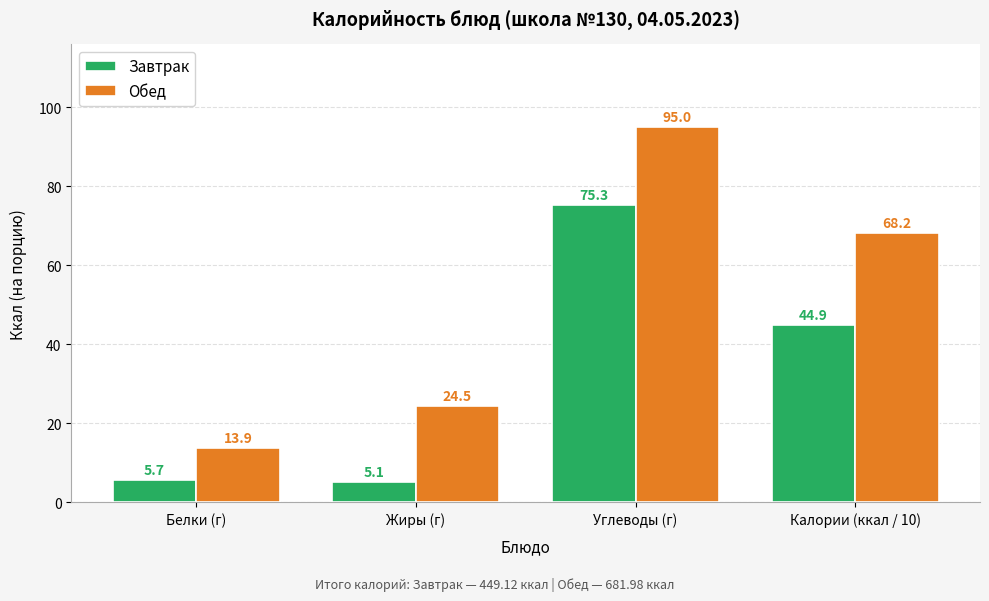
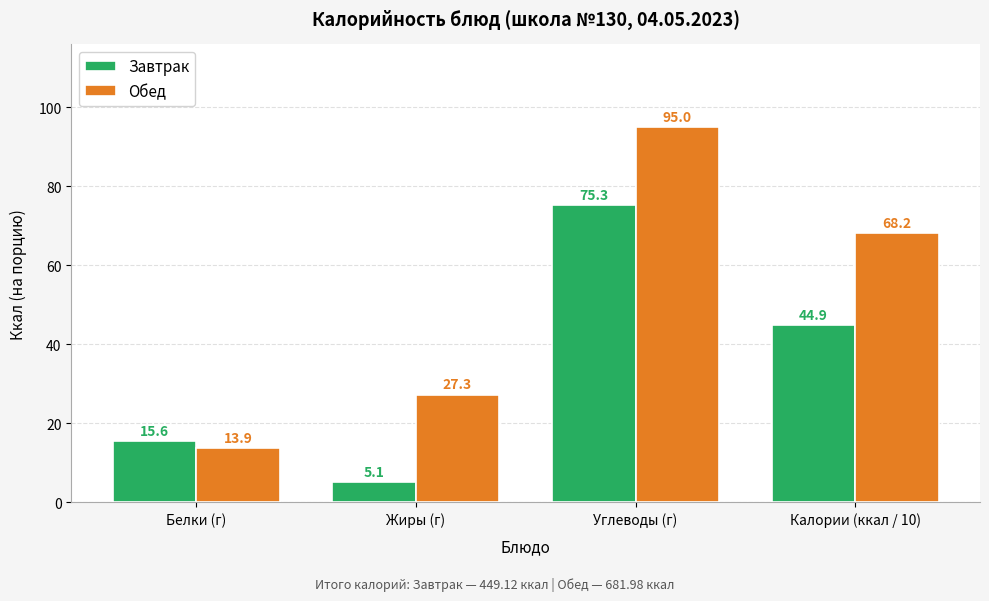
  {
    "Завтрак": {
-     "Белки (г)": 5.7,
+     "Белки (г)": 15.6,
      "Жиры (г)": 5.1,
      "Углеводы (г)": 75.3,
      "Калории (ккал / 10)": 44.9
    },
    "Обед": {
      "Белки (г)": 13.9,
-     "Жиры (г)": 24.5,
+     "Жиры (г)": 27.3,
      "Углеводы (г)": 95.0,
      "Калории (ккал / 10)": 68.2
    }
  }
